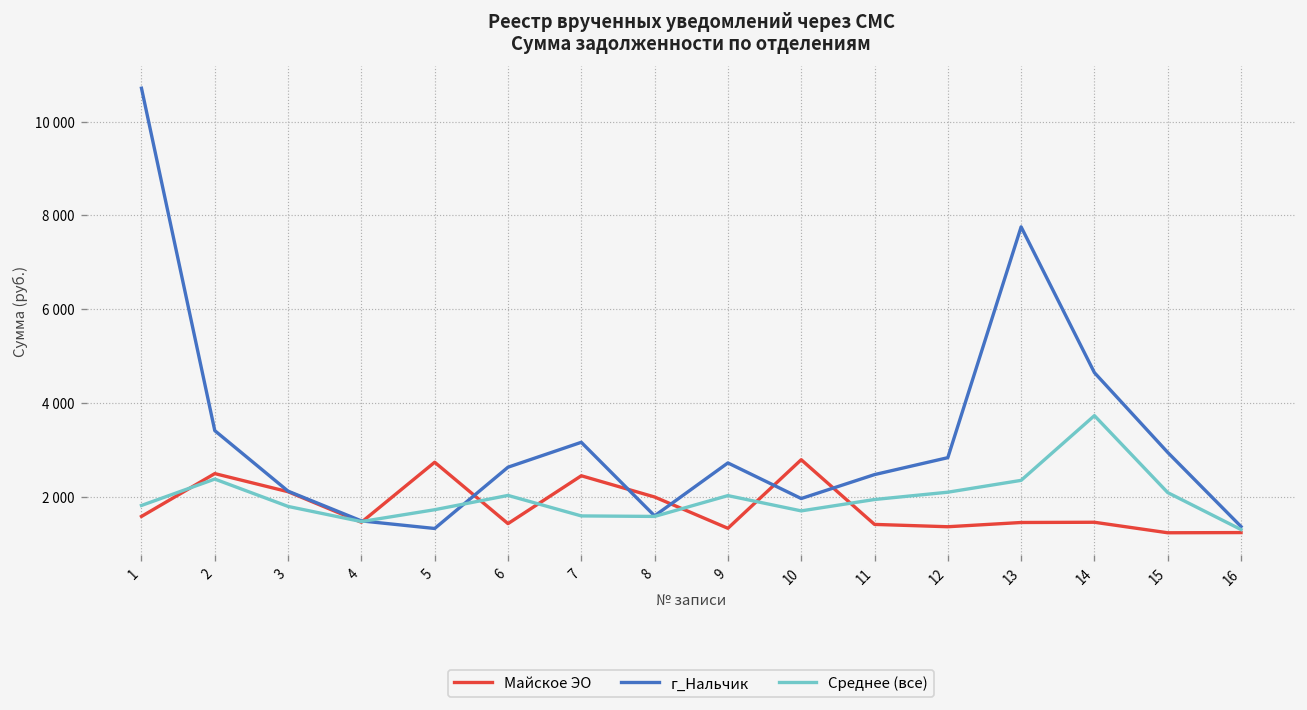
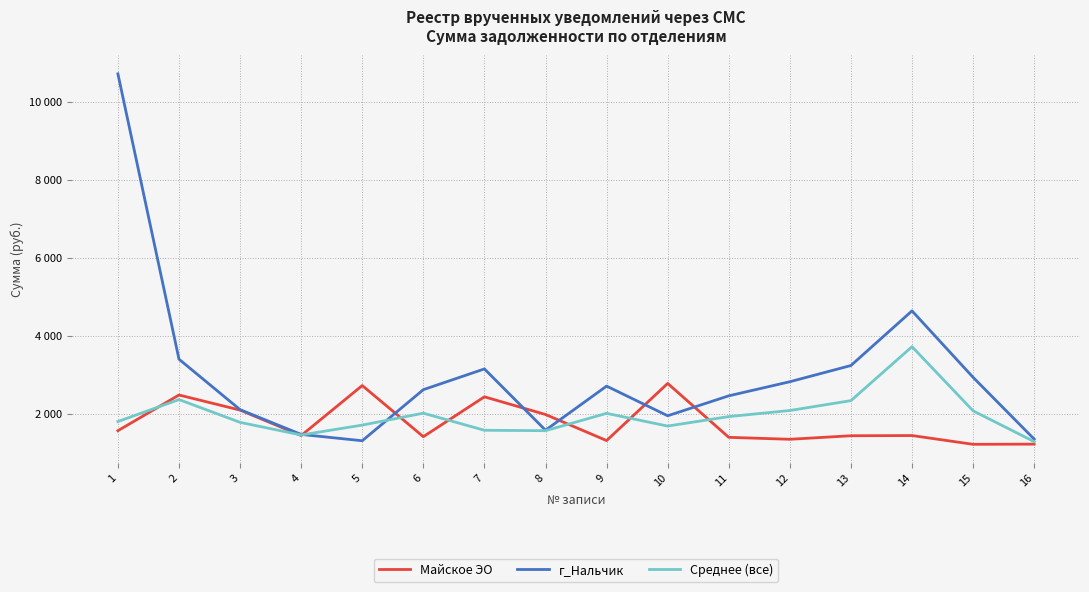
  {
    "Майское ЭО": {
      "1": 1600,
      "2": 2500,
      "5": 2700,
      "6": 1400,
      "7": 2400,
      "8": 2000,
      "9": 1300,
      "10": 2800,
      "11": 1400,
      "12": 1400,
      "13": 1400,
      "14": 1500,
      "15": 1200
    },
    "г_Нальчик": {
      "1": 10700,
      "2": 3400,
      "5": 1300,
      "6": 2600,
      "7": 3200,
      "9": 2700,
      "10": 2000,
      "11": 2500,
      "12": 2800,
-     "13": 7800,
+     "13": 3200,
      "14": 4600,
      "15": 2900
    },
    "Среднее (все)": {
      "1": 1800,
      "2": 2400,
      "3": 1800,
      "5": 1700,
      "6": 2000,
      "7": 1600,
      "9": 2000,
      "10": 1700,
      "11": 1900,
      "12": 2100,
      "13": 2300,
      "14": 3700,
      "15": 2100
    }
  }
